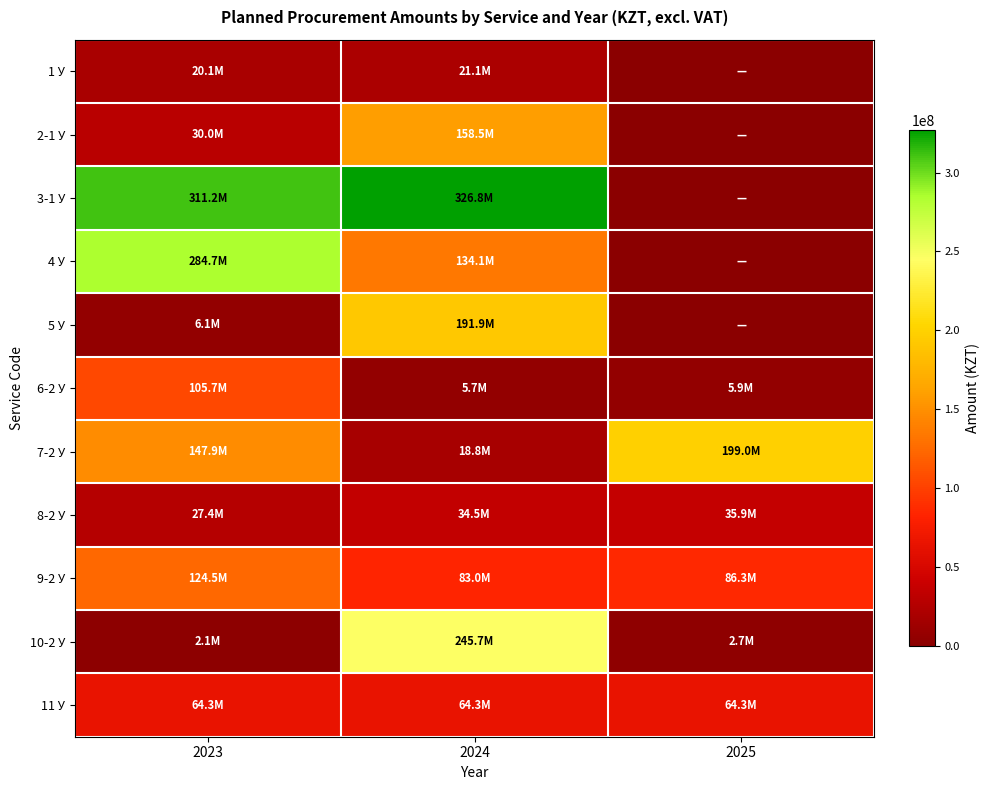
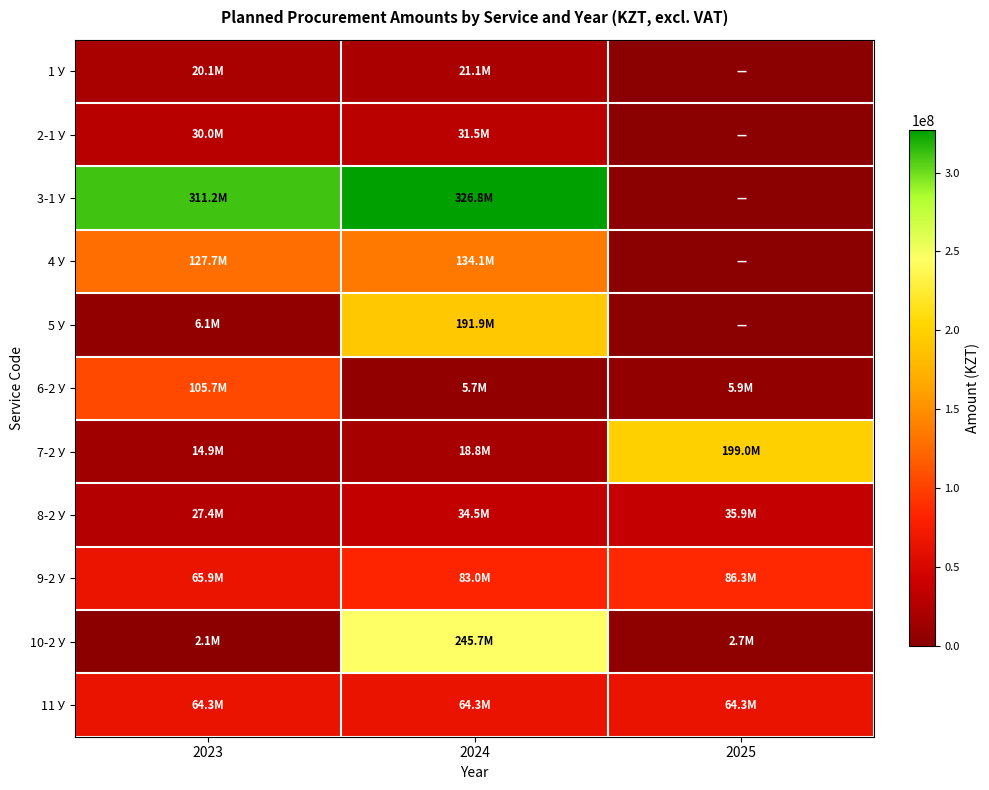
  {
    "1 У": {
      "2023": "20.1M",
      "2024": "21.1M"
    },
    "2-1 У": {
      "2023": "30.0M",
-     "2024": "158.5M"
+     "2024": "31.5M"
    },
    "3-1 У": {
      "2023": "311.2M",
      "2024": "326.8M"
    },
    "4 У": {
-     "2023": "284.7M",
+     "2023": "127.7M",
      "2024": "134.1M"
    },
    "5 У": {
      "2023": "6.1M",
      "2024": "191.9M"
    },
    "6-2 У": {
      "2023": "105.7M",
      "2024": "5.7M",
      "2025": "5.9M"
    },
    "7-2 У": {
-     "2023": "147.9M",
+     "2023": "14.9M",
      "2024": "18.8M",
      "2025": "199.0M"
    },
    "8-2 У": {
      "2023": "27.4M",
      "2024": "34.5M",
      "2025": "35.9M"
    },
    "9-2 У": {
-     "2023": "124.5M",
+     "2023": "65.9M",
      "2024": "83.0M",
      "2025": "86.3M"
    },
    "10-2 У": {
      "2023": "2.1M",
      "2024": "245.7M",
      "2025": "2.7M"
    },
    "11 У": {
      "2023": "64.3M",
      "2024": "64.3M",
      "2025": "64.3M"
    }
  }
